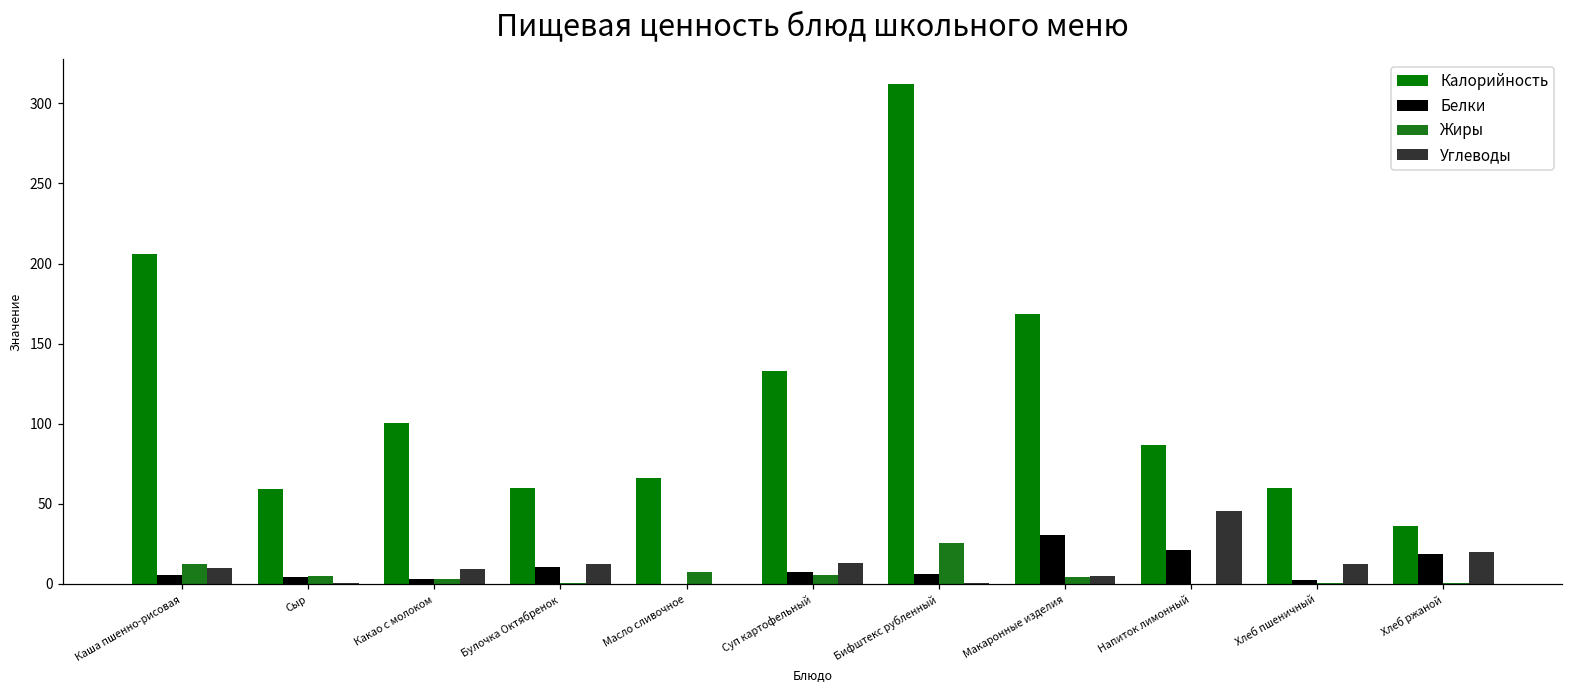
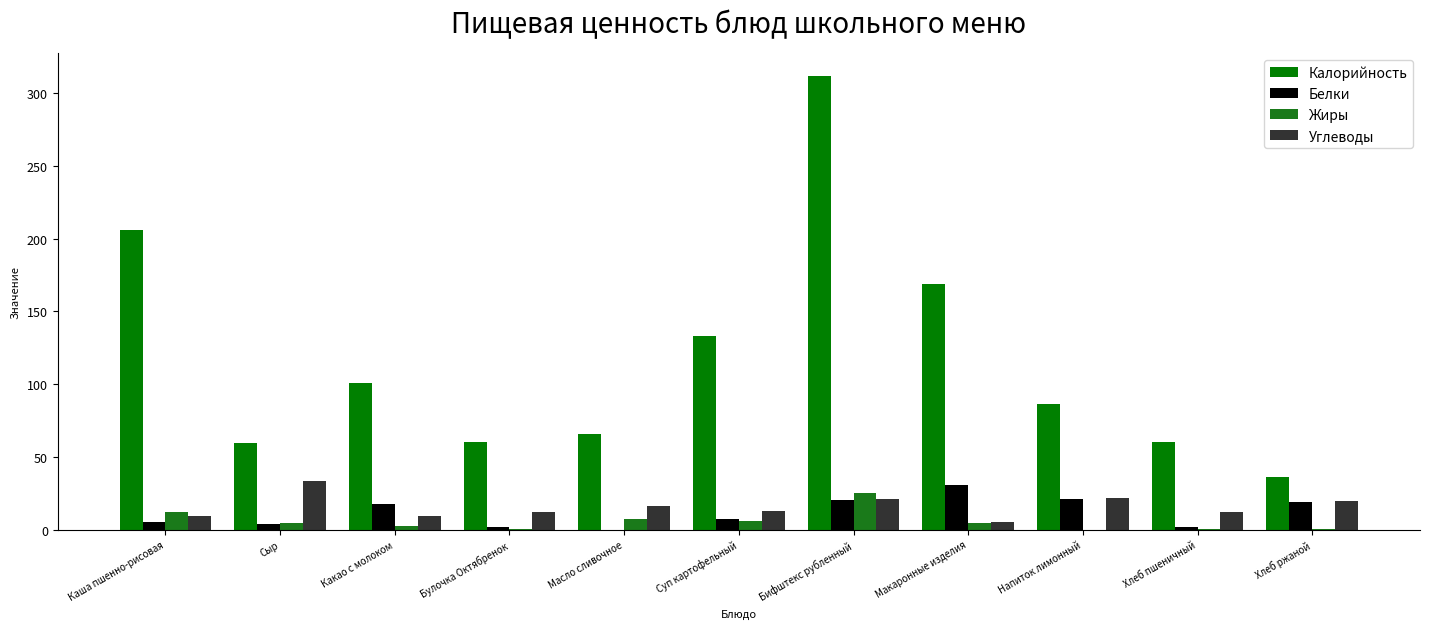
  {
    "Белки": {
      "Каша пшенно-рисовая": 6,
      "Сыр": 4,
-     "Какао с молоком": 3,
-     "Булочка Октябренок": 11,
+     "Какао с молоком": 18,
+     "Булочка Октябренок": 2,
      "Суп картофельный": 7,
-     "Бифштекс рубленный": 6,
+     "Бифштекс рубленный": 21,
      "Макаронные изделия": 31,
      "Напиток лимонный": 21,
      "Хлеб пшеничный": 2,
      "Хлеб ржаной": 19
    },
    "Углеводы": {
      "Каша пшенно-рисовая": 10,
-     "Сыр": 0,
+     "Сыр": 34,
      "Какао с молоком": 9,
      "Булочка Октябренок": 12,
-     "Масло сливочное": 0,
+     "Масло сливочное": 16,
      "Суп картофельный": 13,
-     "Бифштекс рубленный": 0,
+     "Бифштекс рубленный": 21,
      "Макаронные изделия": 5,
-     "Напиток лимонный": 45,
+     "Напиток лимонный": 22,
      "Хлеб пшеничный": 12,
      "Хлеб ржаной": 20
    }
  }
